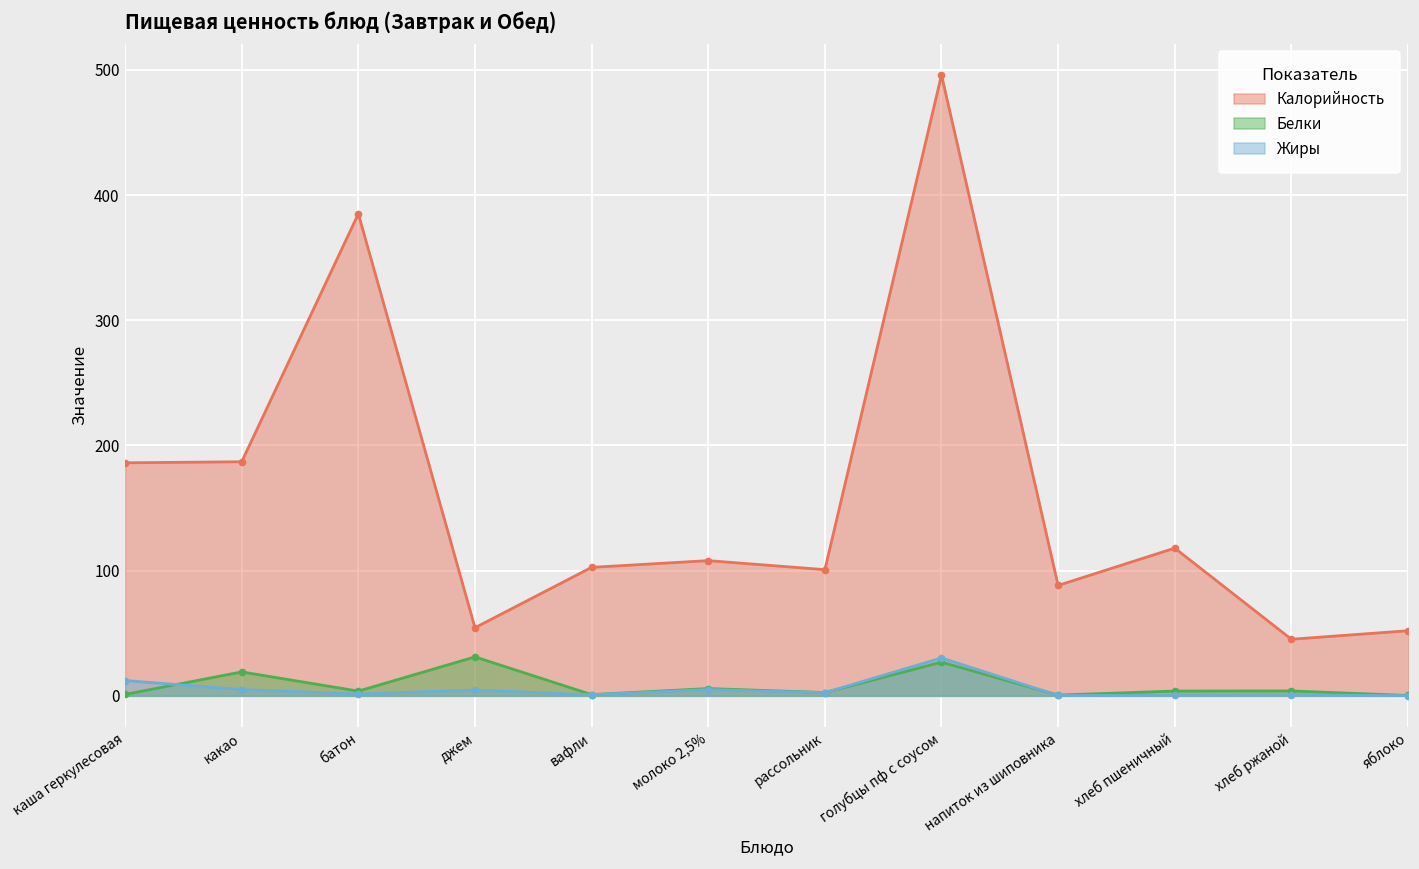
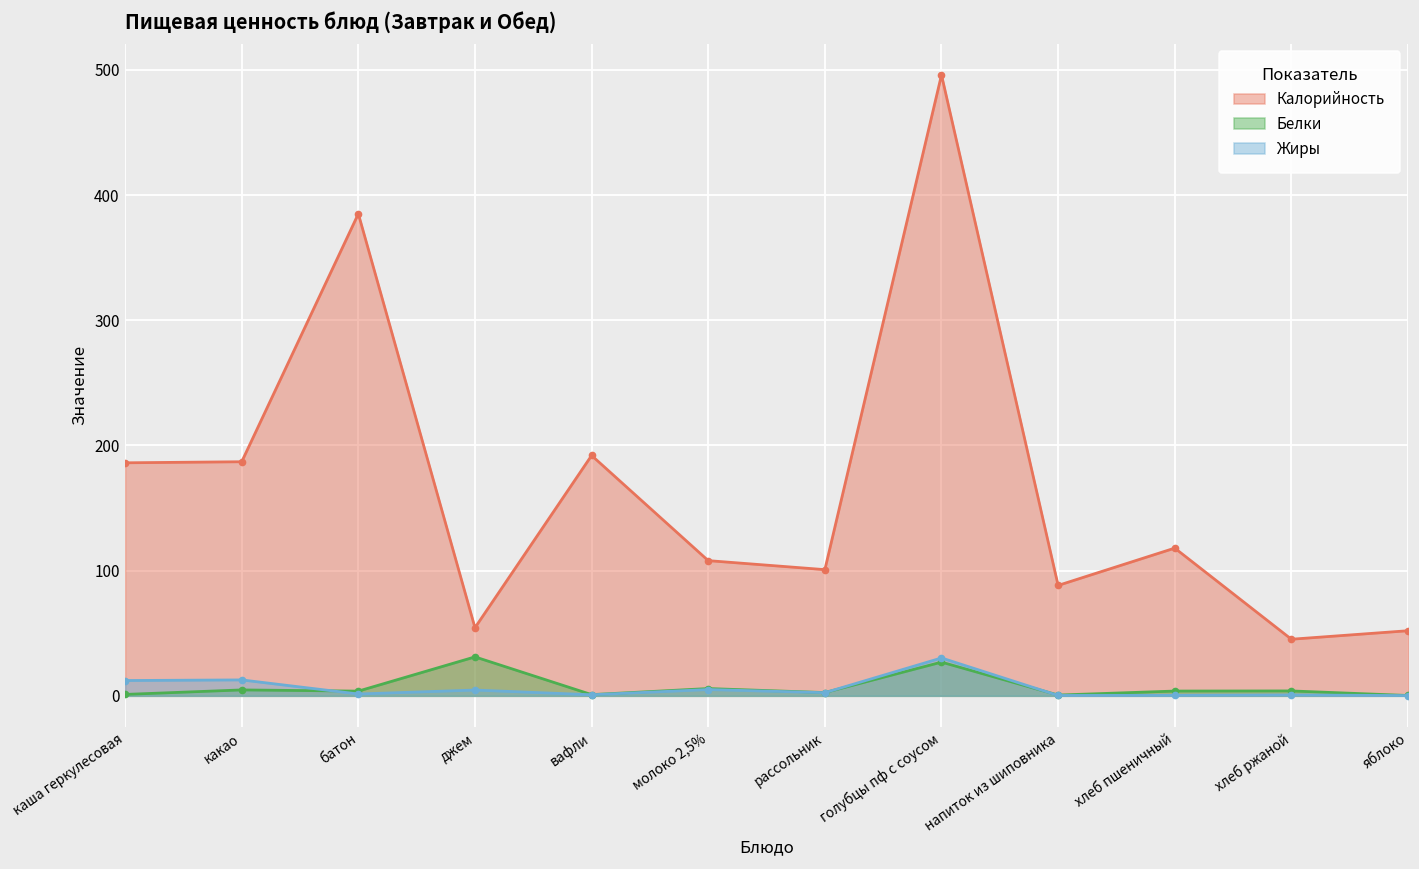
  {
    "Калорийность": {
      "каша геркулесовая": 186,
      "какао": 187,
      "батон": 385,
      "джем": 54,
-     "вафли": 103,
+     "вафли": 192,
      "молоко 2,5%": 108,
      "рассольник": 101,
      "голубцы пф с соусом": 496,
      "напиток из шиповника": 88,
      "хлеб пшеничный": 118,
      "хлеб ржаной": 45,
      "яблоко": 52
    },
    "Белки": {
      "каша геркулесовая": 1,
-     "какао": 19,
+     "какао": 5,
      "батон": 4,
      "джем": 31,
      "голубцы пф с соусом": 27,
      "хлеб пшеничный": 4,
      "хлеб ржаной": 4
    },
    "Жиры": {
      "каша геркулесовая": 12,
-     "какао": 5,
+     "какао": 13,
      "батон": 1,
      "джем": 5,
      "голубцы пф с соусом": 30,
      "хлеб пшеничный": 0,
      "хлеб ржаной": 1
    }
  }
